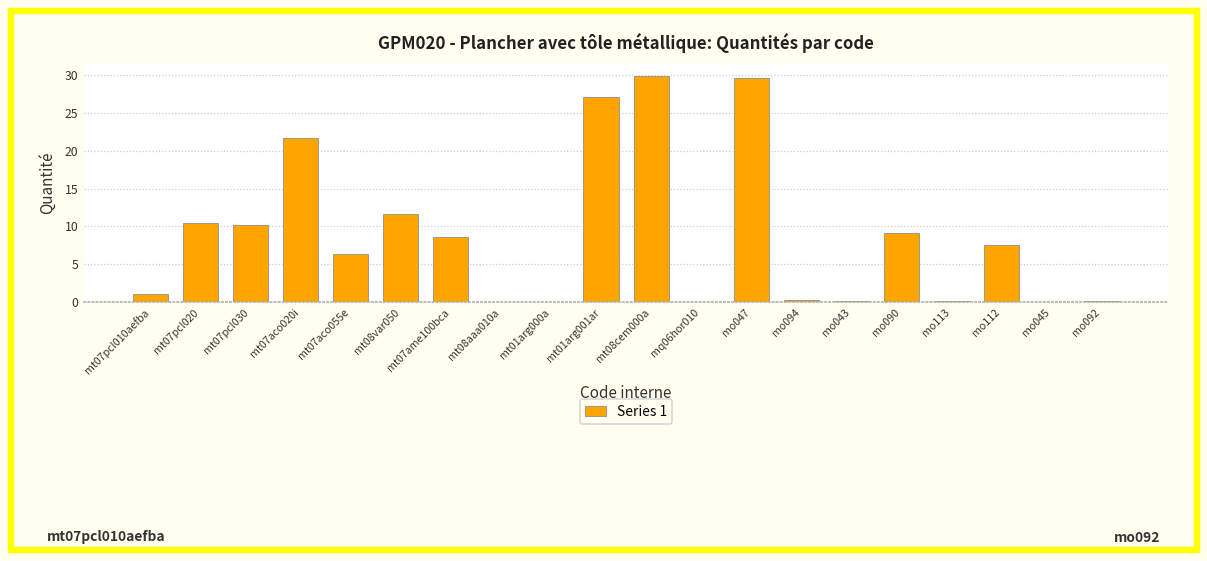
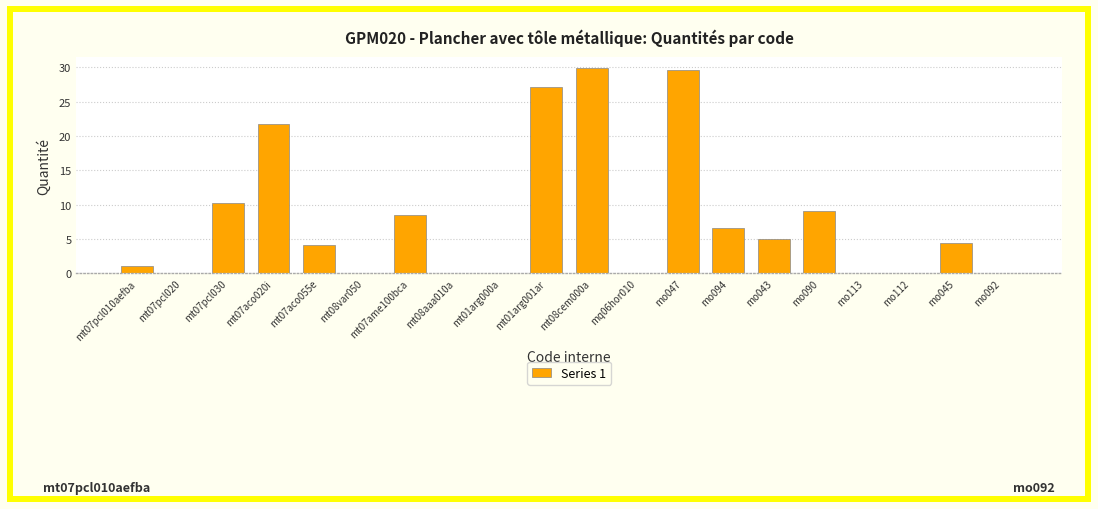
  {
    "mt07pcl010aefba": 1,
-   "mt07pcl020": 10,
+   "mt07pcl020": 0,
    "mt07pcl030": 10,
    "mt07aco020i": 22,
-   "mt07aco055e": 6,
-   "mt08var050": 12,
+   "mt07aco055e": 4,
+   "mt08var050": 0,
    "mt07ame100bca": 9,
    "mt01arg001ar": 27,
    "mt08cem000a": 30,
    "mo047": 30,
-   "mo094": 0,
-   "mo043": 0,
+   "mo094": 7,
+   "mo043": 5,
    "mo090": 9,
-   "mo112": 8,
-   "mo045": 0
+   "mo112": 0,
+   "mo045": 4
  }
